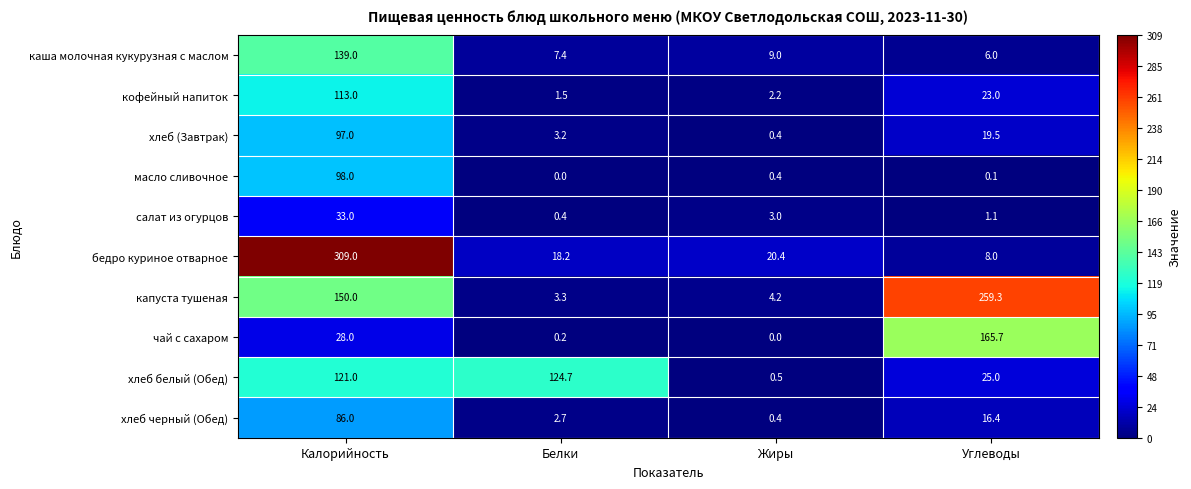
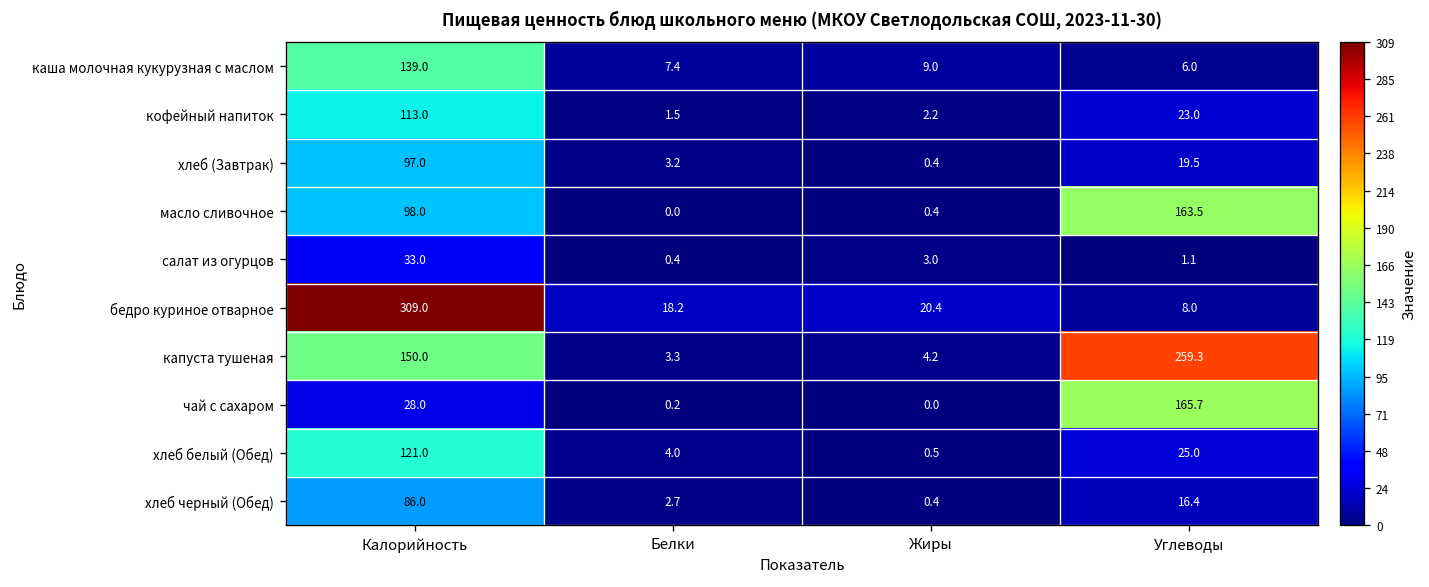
  {
    "каша молочная кукурузная с маслом": {
      "Калорийность": 139.0,
      "Белки": 7.4,
      "Жиры": 9.0,
      "Углеводы": 6.0
    },
    "кофейный напиток": {
      "Калорийность": 113.0,
      "Белки": 1.5,
      "Жиры": 2.2,
      "Углеводы": 23.0
    },
    "хлеб (Завтрак)": {
      "Калорийность": 97.0,
      "Белки": 3.2,
      "Жиры": 0.4,
      "Углеводы": 19.5
    },
    "масло сливочное": {
      "Калорийность": 98.0,
      "Белки": 0.0,
      "Жиры": 0.4,
-     "Углеводы": 0.1
+     "Углеводы": 163.5
    },
    "салат из огурцов": {
      "Калорийность": 33.0,
      "Белки": 0.4,
      "Жиры": 3.0,
      "Углеводы": 1.1
    },
    "бедро куриное отварное": {
      "Калорийность": 309.0,
      "Белки": 18.2,
      "Жиры": 20.4,
      "Углеводы": 8.0
    },
    "капуста тушеная": {
      "Калорийность": 150.0,
      "Белки": 3.3,
      "Жиры": 4.2,
      "Углеводы": 259.3
    },
    "чай с сахаром": {
      "Калорийность": 28.0,
      "Белки": 0.2,
      "Жиры": 0.0,
      "Углеводы": 165.7
    },
    "хлеб белый (Обед)": {
      "Калорийность": 121.0,
-     "Белки": 124.7,
+     "Белки": 4.0,
      "Жиры": 0.5,
      "Углеводы": 25.0
    },
    "хлеб черный (Обед)": {
      "Калорийность": 86.0,
      "Белки": 2.7,
      "Жиры": 0.4,
      "Углеводы": 16.4
    }
  }
